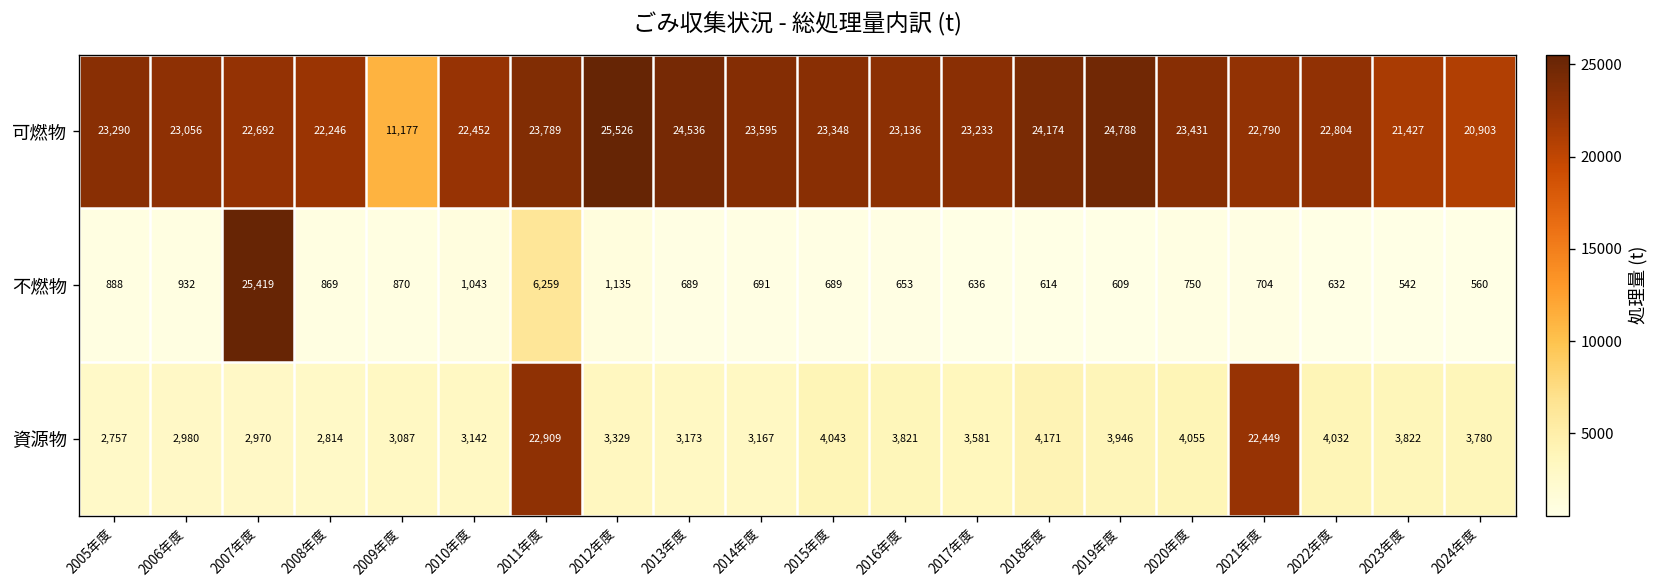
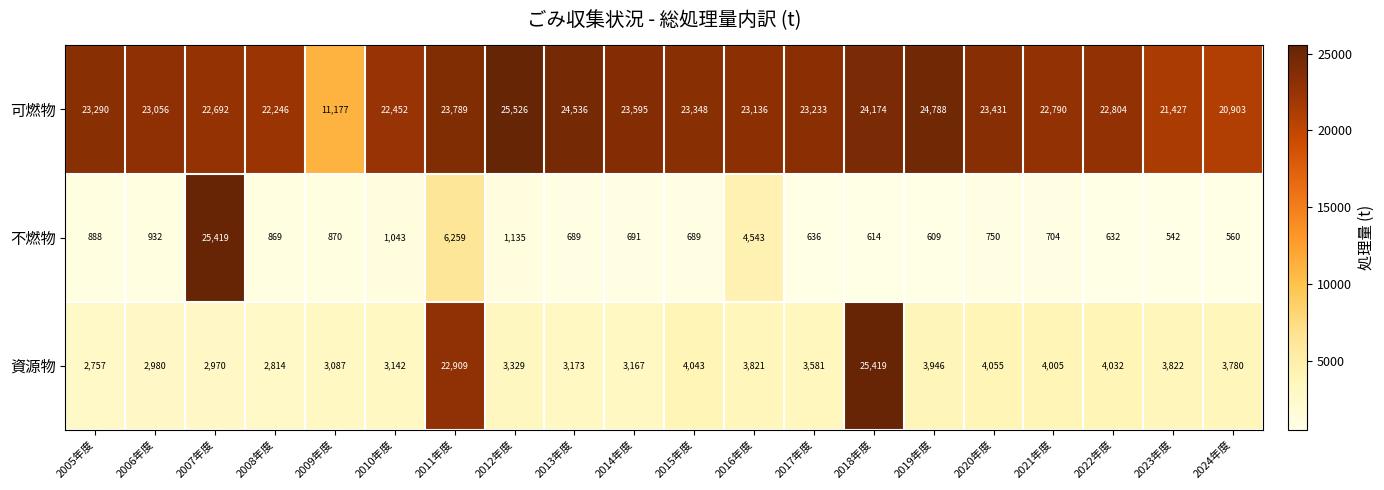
  {
    "可燃物": {
      "2005年度": "23,290",
      "2006年度": "23,056",
      "2007年度": "22,692",
      "2008年度": "22,246",
      "2009年度": "11,177",
      "2010年度": "22,452",
      "2011年度": "23,789",
      "2012年度": "25,526",
      "2013年度": "24,536",
      "2014年度": "23,595",
      "2015年度": "23,348",
      "2016年度": "23,136",
      "2017年度": "23,233",
      "2018年度": "24,174",
      "2019年度": "24,788",
      "2020年度": "23,431",
      "2021年度": "22,790",
      "2022年度": "22,804",
      "2023年度": "21,427",
      "2024年度": "20,903"
    },
    "不燃物": {
      "2005年度": "888",
      "2006年度": "932",
      "2007年度": "25,419",
      "2008年度": "869",
      "2009年度": "870",
      "2010年度": "1,043",
      "2011年度": "6,259",
      "2012年度": "1,135",
      "2013年度": "689",
      "2014年度": "691",
      "2015年度": "689",
-     "2016年度": "653",
+     "2016年度": "4,543",
      "2017年度": "636",
      "2018年度": "614",
      "2019年度": "609",
      "2020年度": "750",
      "2021年度": "704",
      "2022年度": "632",
      "2023年度": "542",
      "2024年度": "560"
    },
    "資源物": {
      "2005年度": "2,757",
      "2006年度": "2,980",
      "2007年度": "2,970",
      "2008年度": "2,814",
      "2009年度": "3,087",
      "2010年度": "3,142",
      "2011年度": "22,909",
      "2012年度": "3,329",
      "2013年度": "3,173",
      "2014年度": "3,167",
      "2015年度": "4,043",
      "2016年度": "3,821",
      "2017年度": "3,581",
-     "2018年度": "4,171",
+     "2018年度": "25,419",
      "2019年度": "3,946",
      "2020年度": "4,055",
-     "2021年度": "22,449",
+     "2021年度": "4,005",
      "2022年度": "4,032",
      "2023年度": "3,822",
      "2024年度": "3,780"
    }
  }
